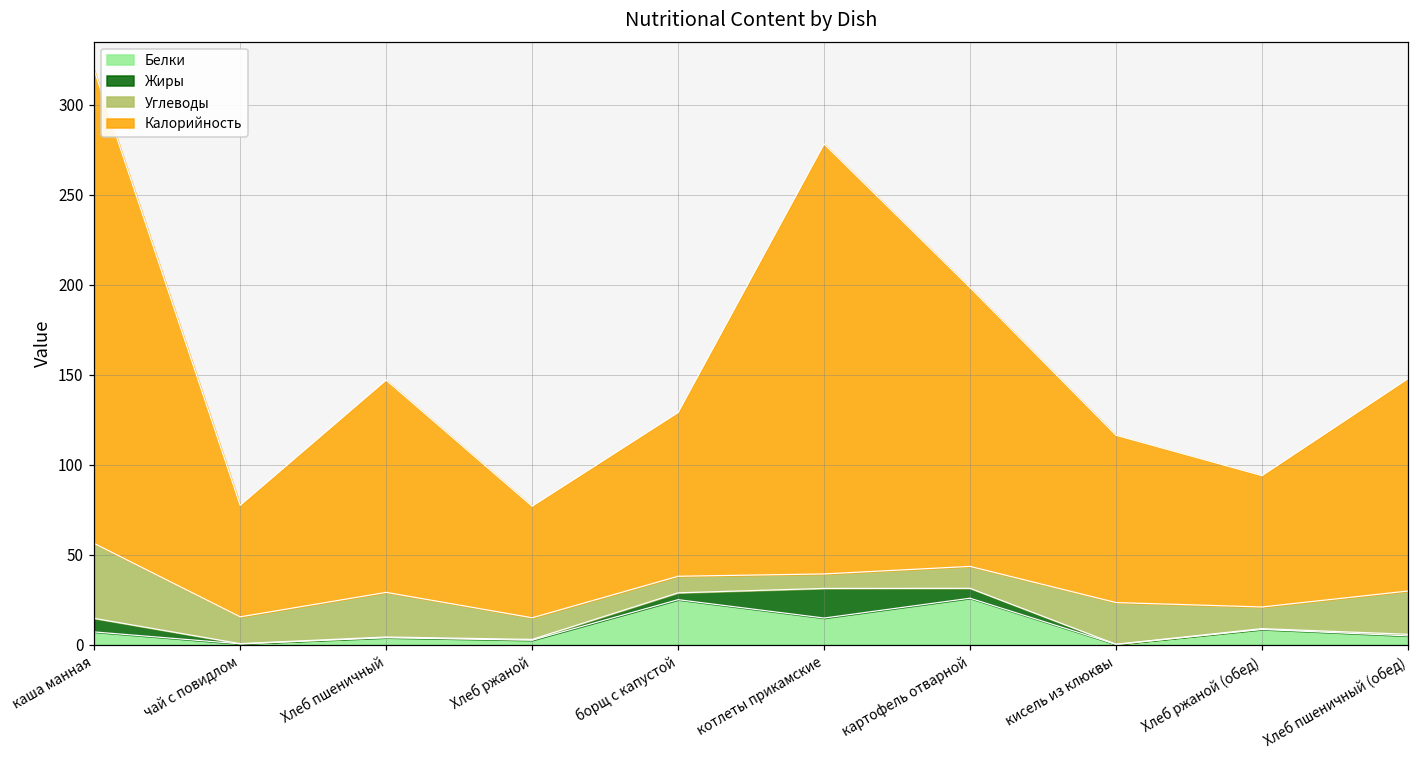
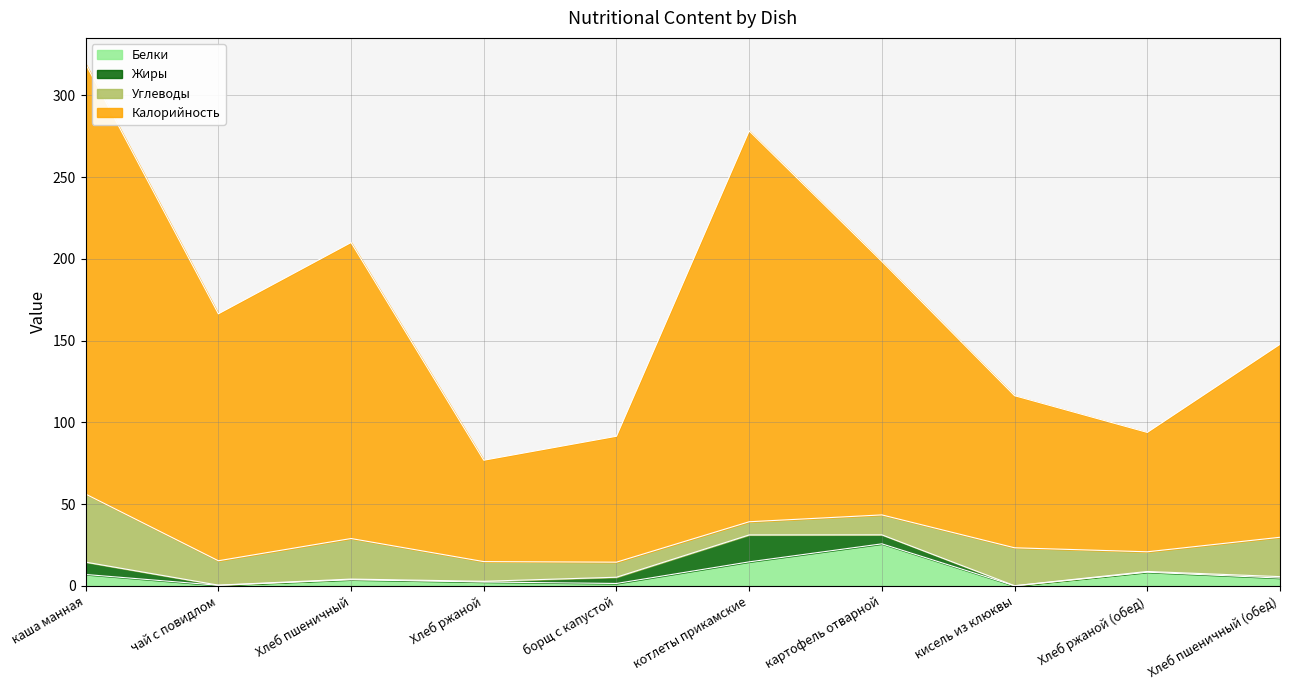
  {
    "Белки": {
      "каша манная": 7,
-     "борщ с капустой": 25,
+     "борщ с капустой": 2,
      "котлеты прикамские": 15,
      "картофель отварной": 26
    },
    "Жиры": {
      "каша манная": 8,
      "борщ с капустой": 4,
      "котлеты прикамские": 16,
      "картофель отварной": 6
    },
    "Углеводы": {
      "каша манная": 42,
      "чай с повидлом": 15,
      "Хлеб пшеничный": 25,
      "Хлеб ржаной": 12,
      "борщ с капустой": 9,
      "котлеты прикамские": 8,
      "картофель отварной": 12,
      "кисель из клюквы": 23,
      "Хлеб ржаной (обед)": 12,
      "Хлеб пшеничный (обед)": 24
    },
    "Калорийность": {
      "каша манная": 263,
-     "чай с повидлом": 62,
-     "Хлеб пшеничный": 118,
+     "чай с повидлом": 151,
+     "Хлеб пшеничный": 181,
      "Хлеб ржаной": 62,
-     "борщ с капустой": 91,
+     "борщ с капустой": 77,
      "котлеты прикамские": 239,
      "картофель отварной": 155,
      "кисель из клюквы": 93,
      "Хлеб ржаной (обед)": 73,
      "Хлеб пшеничный (обед)": 118
    }
  }
